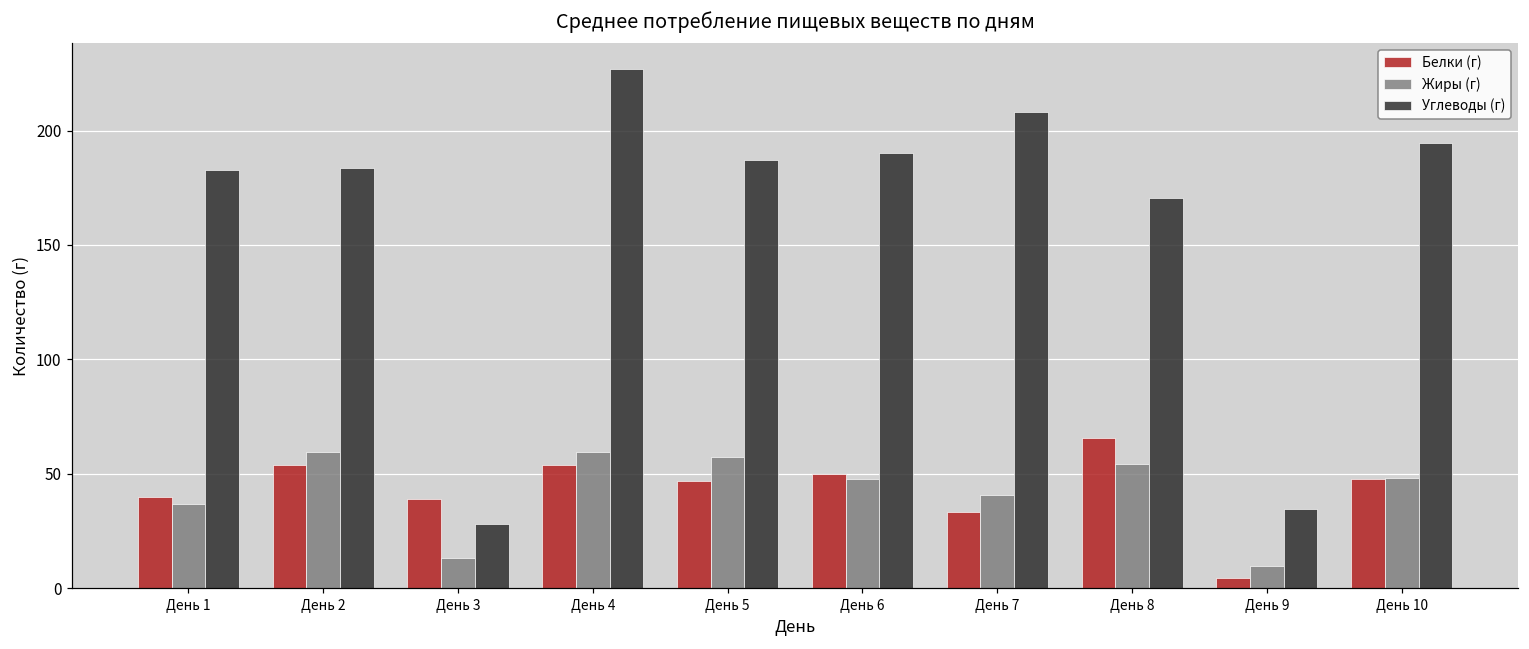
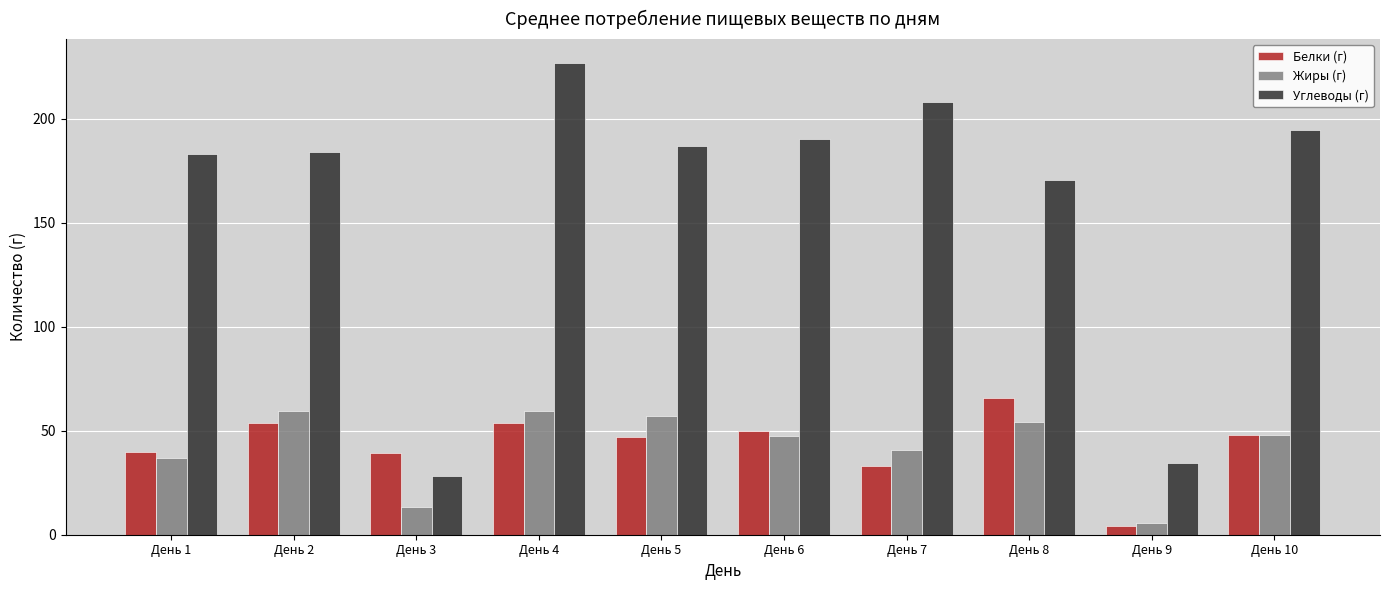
  {
    "Белки (г)": {
      "День 1": 40,
      "День 2": 54,
      "День 3": 39,
      "День 4": 54,
      "День 5": 47,
      "День 6": 50,
      "День 7": 33,
      "День 8": 66,
      "День 9": 4,
      "День 10": 48
    },
    "Жиры (г)": {
      "День 1": 37,
      "День 2": 59,
      "День 3": 13,
      "День 4": 59,
      "День 5": 57,
      "День 6": 48,
      "День 7": 41,
      "День 8": 54,
-     "День 9": 10,
+     "День 9": 5,
      "День 10": 48
    },
    "Углеводы (г)": {
      "День 1": 183,
      "День 2": 184,
      "День 3": 28,
      "День 4": 227,
      "День 5": 187,
      "День 6": 190,
      "День 7": 208,
      "День 8": 170,
      "День 9": 34,
      "День 10": 194
    }
  }
